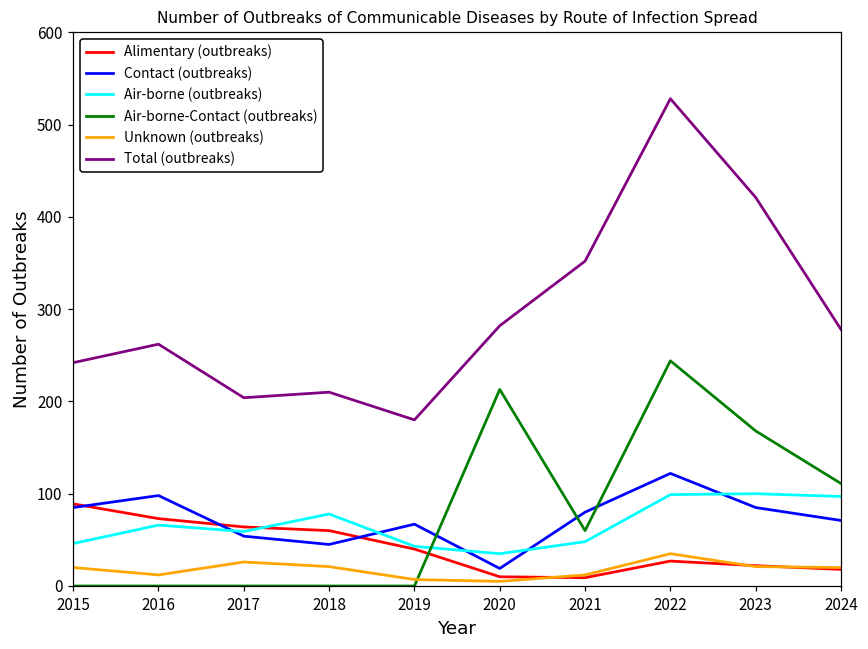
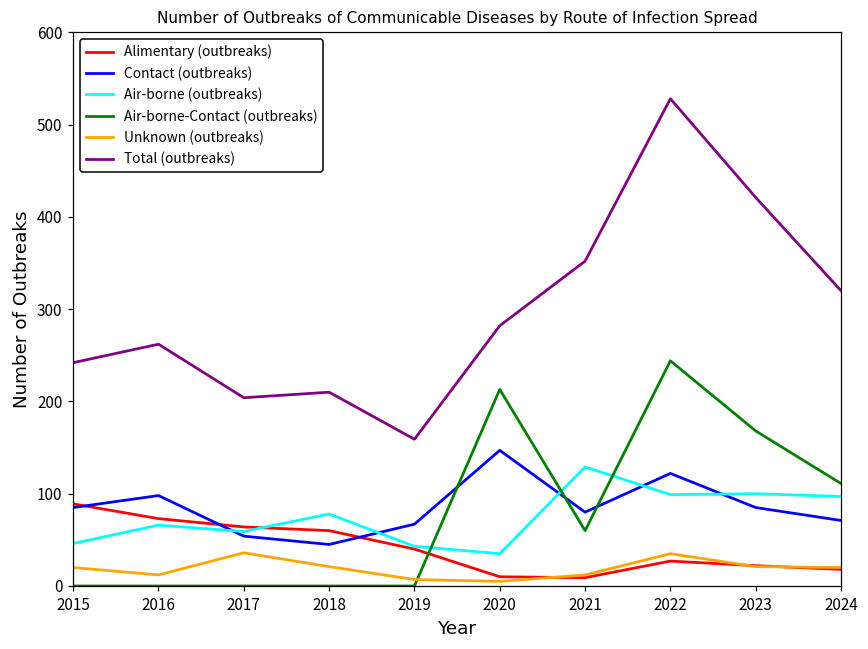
  {
    "Alimentary (outbreaks)": {
      "2015": 90,
      "2016": 70,
      "2017": 60,
      "2018": 60,
      "2019": 40,
      "2020": 10,
      "2022": 30
    },
    "Contact (outbreaks)": {
      "2015": 90,
      "2016": 100,
      "2017": 50,
      "2018": 50,
      "2019": 70,
-     "2020": 20,
+     "2020": 150,
      "2021": 80,
      "2022": 120,
      "2023": 90,
      "2024": 70
    },
    "Air-borne (outbreaks)": {
      "2015": 50,
      "2016": 70,
      "2017": 60,
      "2018": 80,
      "2019": 40,
      "2020": 40,
-     "2021": 50,
+     "2021": 130,
      "2022": 100,
      "2023": 100,
      "2024": 100
    },
    "Air-borne-Contact (outbreaks)": {
      "2015": 0,
      "2016": 0,
      "2017": 0,
      "2018": 0,
      "2019": 0,
      "2020": 210,
      "2021": 60,
      "2022": 240,
      "2023": 170,
      "2024": 110
    },
    "Unknown (outbreaks)": {
      "2015": 20,
      "2016": 10,
-     "2017": 30,
+     "2017": 40,
      "2018": 20,
      "2019": 10,
      "2020": 10,
      "2022": 40
    },
    "Total (outbreaks)": {
      "2015": 240,
      "2016": 260,
      "2017": 200,
      "2018": 210,
-     "2019": 180,
+     "2019": 160,
      "2020": 280,
      "2021": 350,
      "2022": 530,
      "2023": 420,
-     "2024": 280
+     "2024": 320
    }
  }
